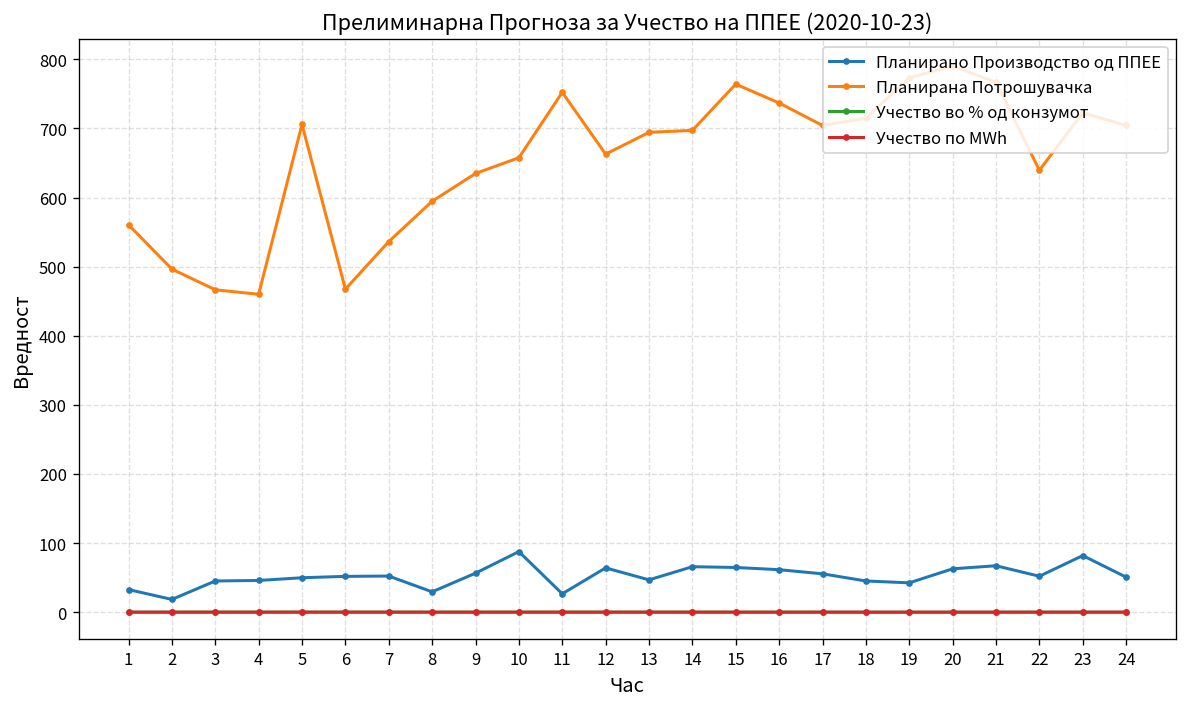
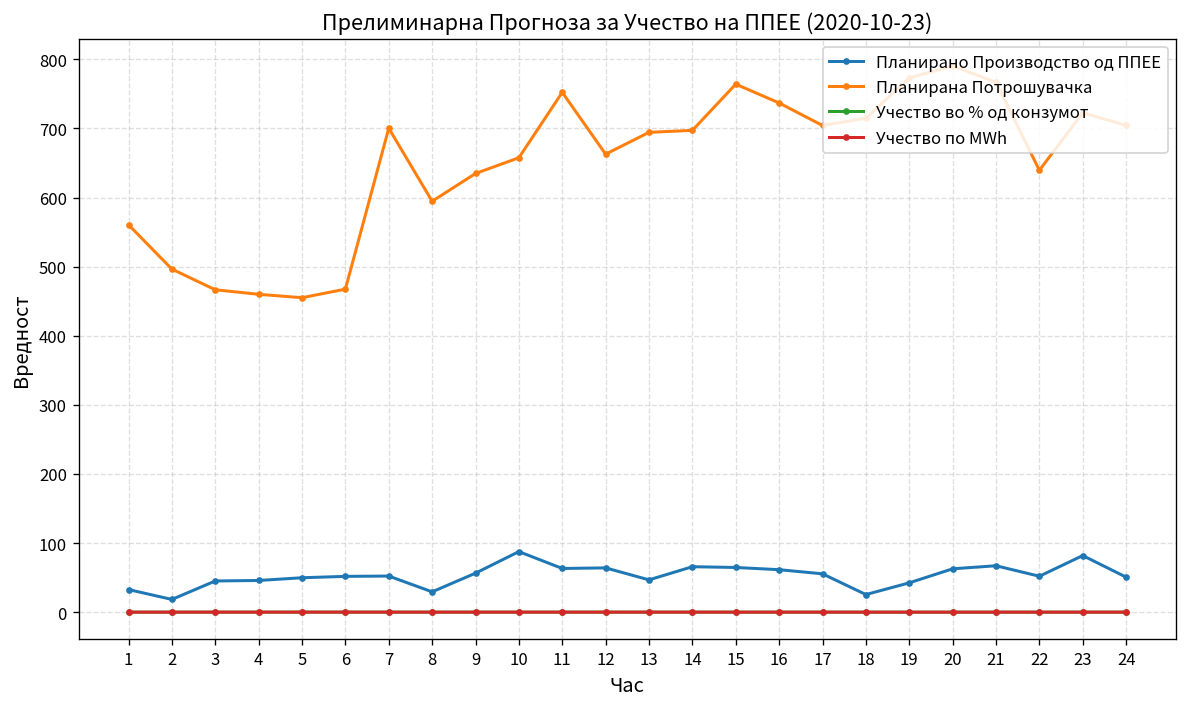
  {
    "Планирано Производство од ППЕЕ": {
      "1": 30,
      "2": 20,
      "3": 50,
      "4": 50,
      "5": 50,
      "6": 50,
      "7": 50,
      "8": 30,
      "9": 60,
      "10": 90,
-     "11": 30,
+     "11": 60,
      "12": 60,
      "13": 50,
      "14": 70,
      "15": 60,
      "16": 60,
      "17": 60,
-     "18": 50,
+     "18": 30,
      "19": 40,
      "20": 60,
      "21": 70,
      "22": 50,
      "23": 80,
      "24": 50
    },
    "Планирана Потрошувачка": {
      "1": 560,
      "2": 500,
      "3": 470,
      "4": 460,
-     "5": 710,
+     "5": 460,
      "6": 470,
-     "7": 540,
+     "7": 700,
      "8": 590,
      "9": 630,
      "10": 660,
      "11": 750,
      "12": 660,
      "13": 690,
      "14": 700,
      "15": 760,
      "16": 740,
      "22": 640
    },
    "Учество по MWh": {
      "1": 0,
      "2": 0,
      "3": 0,
      "4": 0,
      "5": 0,
      "6": 0,
      "7": 0,
      "8": 0,
      "9": 0,
      "10": 0,
      "11": 0,
      "12": 0,
      "13": 0,
      "14": 0,
      "15": 0,
      "16": 0,
      "17": 0,
      "18": 0,
      "19": 0,
      "20": 0,
      "21": 0,
      "22": 0,
      "23": 0,
      "24": 0
    }
  }
